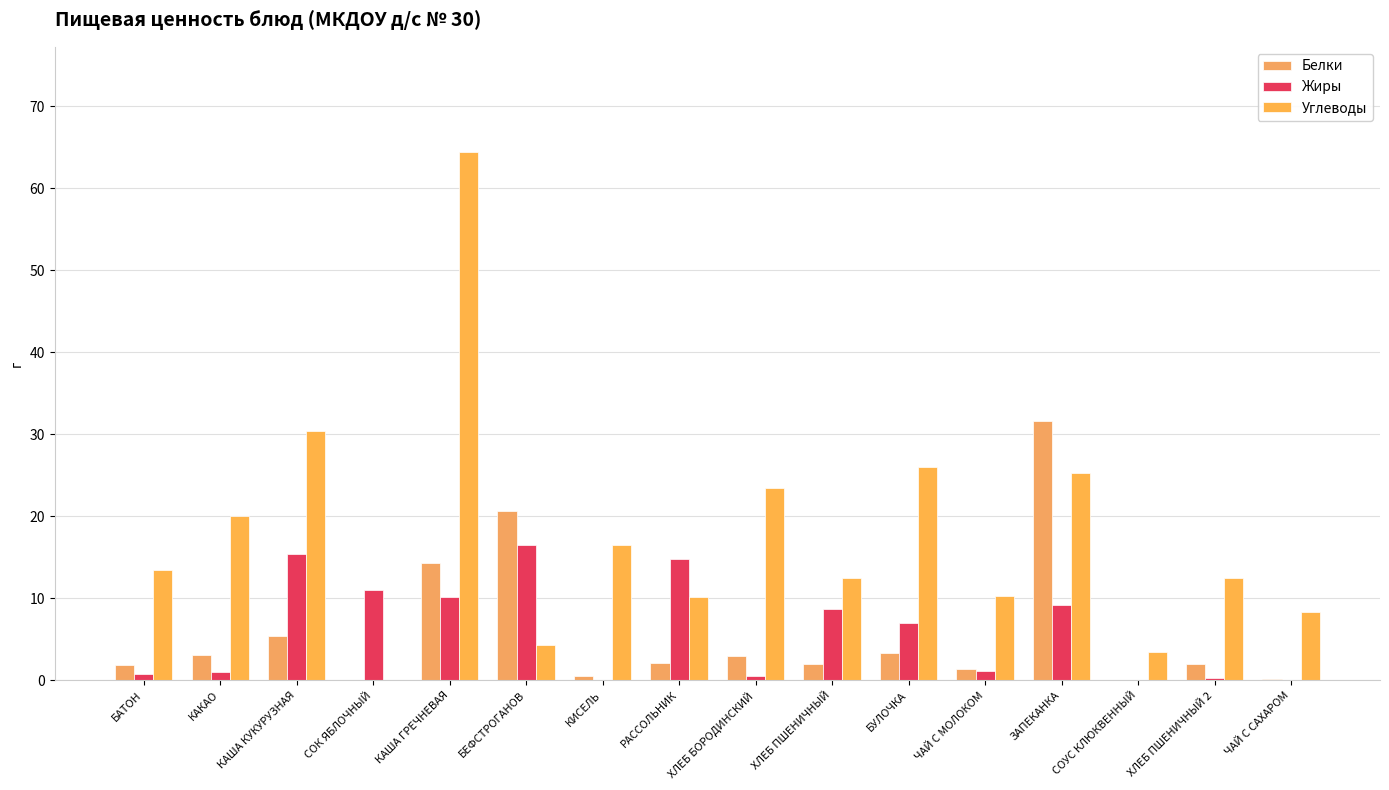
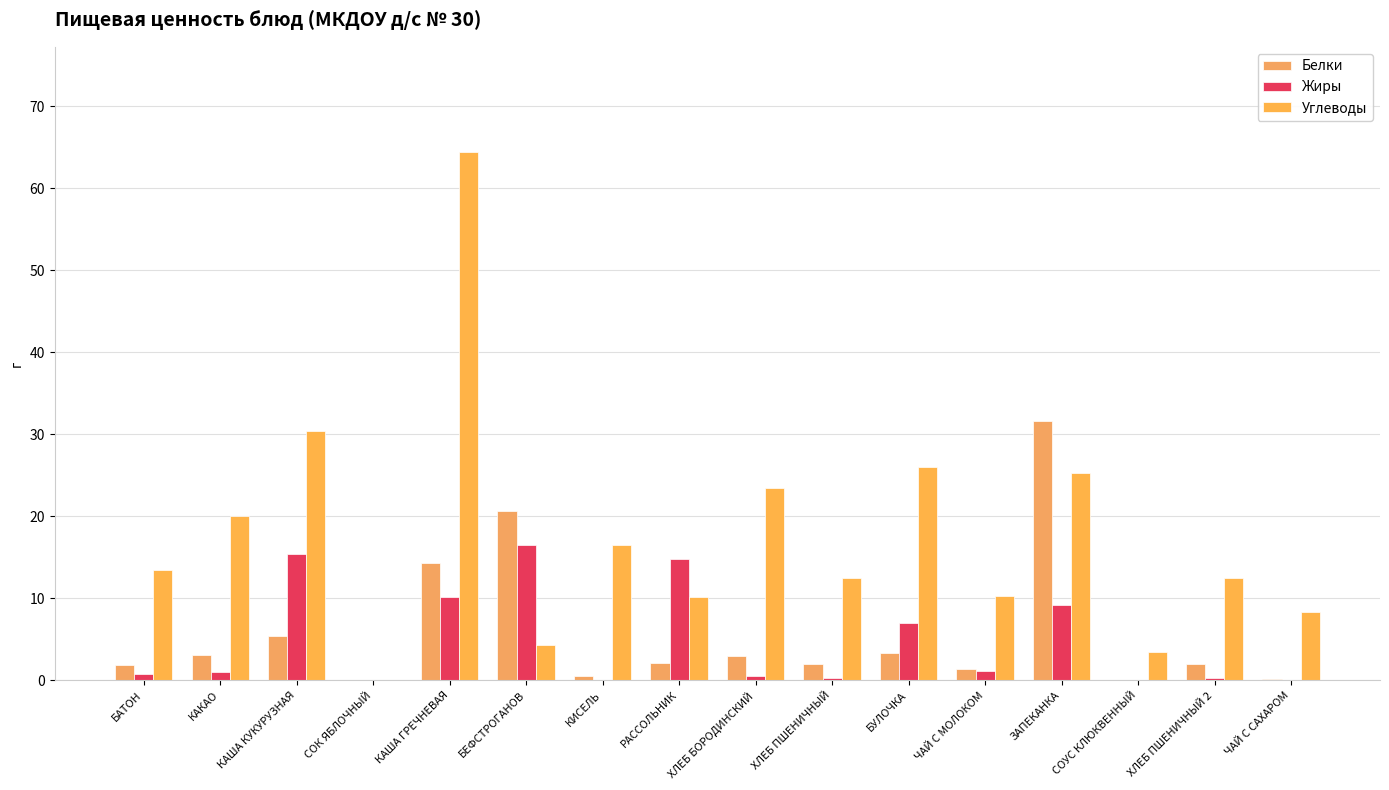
  {
    "Жиры": {
      "БАТОН": 1,
      "КАКАО": 1,
      "КАША КУКУРУЗНАЯ": 15,
-     "СОК ЯБЛОЧНЫЙ": 11,
+     "СОК ЯБЛОЧНЫЙ": 0,
      "КАША ГРЕЧНЕВАЯ": 10,
      "БЕФСТРОГАНОВ": 17,
      "РАССОЛЬНИК": 15,
      "ХЛЕБ БОРОДИНСКИЙ": 1,
-     "ХЛЕБ ПШЕНИЧНЫЙ": 9,
+     "ХЛЕБ ПШЕНИЧНЫЙ": 0,
      "БУЛОЧКА": 7,
      "ЧАЙ С МОЛОКОМ": 1,
      "ЗАПЕКАНКА": 9
    }
  }
